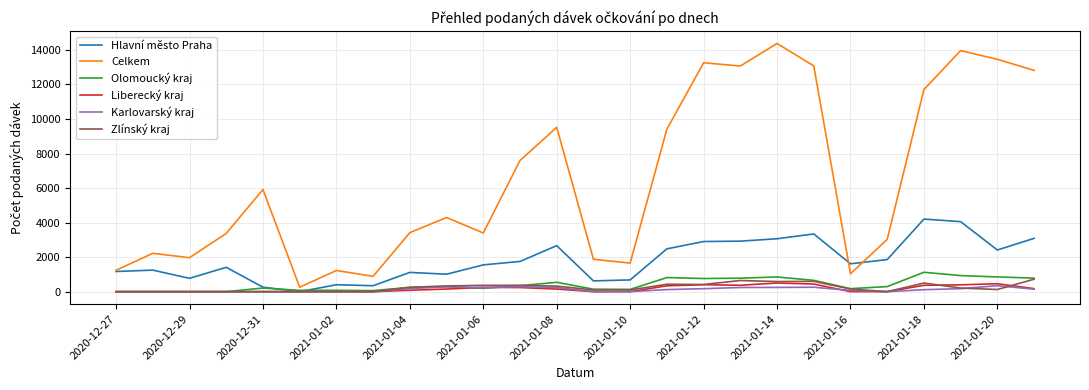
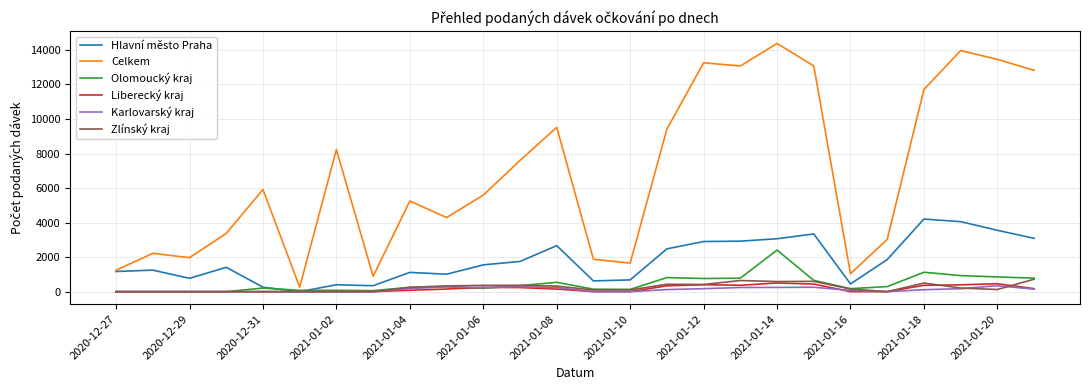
  {
    "Hlavní město Praha": {
      "2020-12-29": 800,
      "2021-01-02": 400,
      "2021-01-04": 1100,
      "2021-01-06": 1600,
      "2021-01-08": 2700,
      "2021-01-10": 700,
      "2021-01-12": 2900,
      "2021-01-14": 3100,
-     "2021-01-16": 1600,
+     "2021-01-16": 400,
      "2021-01-18": 4200,
-     "2021-01-20": 2400
+     "2021-01-20": 3600
    },
    "Celkem": {
      "2020-12-29": 2000,
      "2020-12-31": 5900,
-     "2021-01-02": 1200,
-     "2021-01-04": 3400,
-     "2021-01-06": 3400,
+     "2021-01-02": 8200,
+     "2021-01-04": 5300,
+     "2021-01-06": 5600,
      "2021-01-08": 9500,
      "2021-01-10": 1700,
      "2021-01-12": 13300,
      "2021-01-14": 14400,
      "2021-01-16": 1000,
      "2021-01-18": 11700,
      "2021-01-20": 13500
    },
    "Olomoucký kraj": {
      "2021-01-08": 500,
      "2021-01-12": 800,
-     "2021-01-14": 900,
+     "2021-01-14": 2400,
      "2021-01-18": 1100,
      "2021-01-20": 900
    },
    "Karlovarský kraj": {
      "2021-01-12": 200,
      "2021-01-14": 200,
      "2021-01-18": 100
    },
    "Zlínský kraj": {
      "2021-01-20": 100
    }
  }
